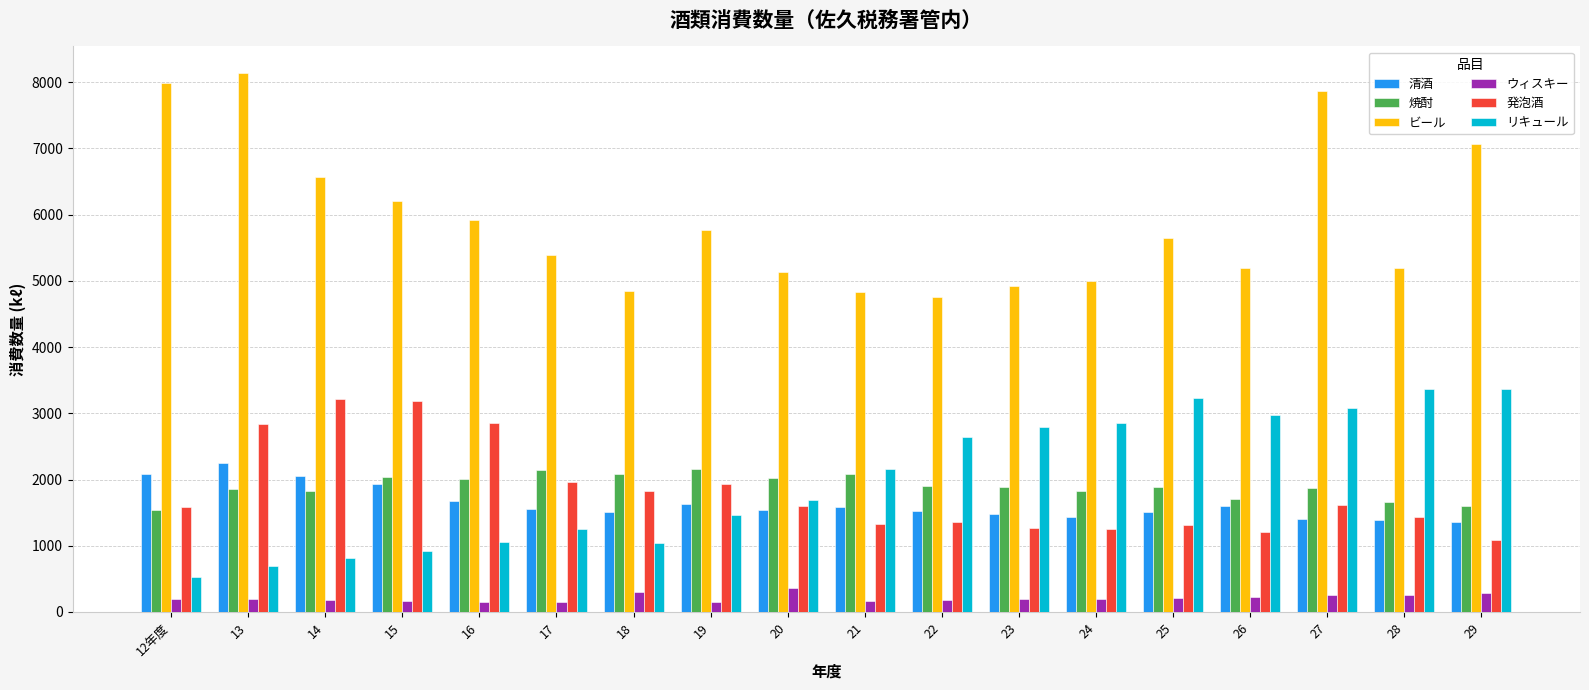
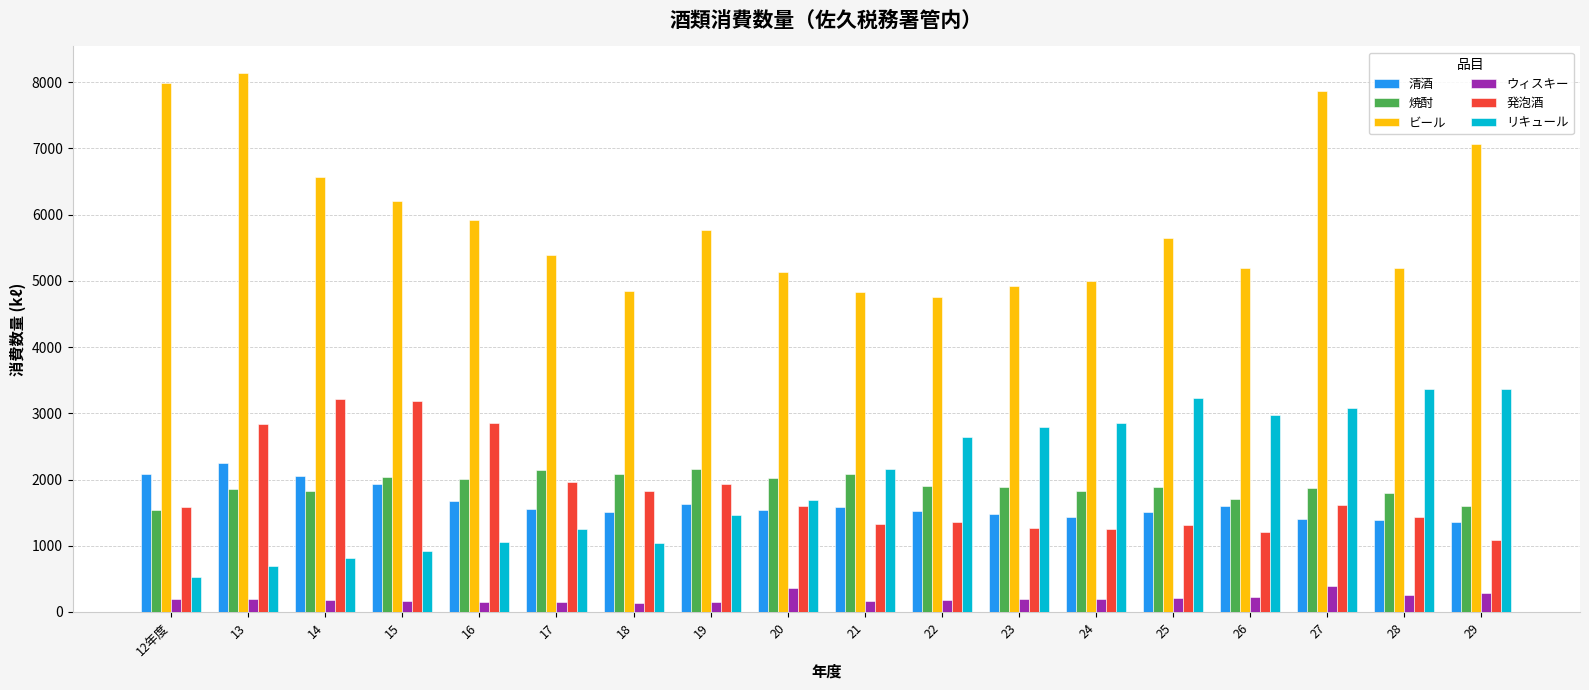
  {
    "焼酎": {
      "12年度": 1500,
      "13": 1900,
      "14": 1800,
      "15": 2000,
      "16": 2000,
      "17": 2100,
      "18": 2100,
      "19": 2200,
      "20": 2000,
      "21": 2100,
      "22": 1900,
      "23": 1900,
      "24": 1800,
      "25": 1900,
      "26": 1700,
      "27": 1900,
-     "28": 1700,
+     "28": 1800,
      "29": 1600
    },
    "ビール": {
      "12年度": 8000,
      "13": 8100,
      "14": 6600,
      "15": 6200,
      "16": 5900,
      "17": 5400,
      "18": 4800,
      "19": 5800,
      "20": 5100,
      "21": 4800,
      "22": 4800,
      "23": 4900,
      "24": 5000,
      "25": 5600,
      "26": 5200,
      "27": 7900,
      "28": 5200,
      "29": 7100
    },
    "ウィスキー": {
      "12年度": 200,
      "13": 200,
      "14": 200,
      "15": 200,
      "16": 100,
      "17": 100,
-     "18": 300,
+     "18": 100,
      "19": 100,
      "20": 400,
      "21": 200,
      "22": 200,
      "23": 200,
      "24": 200,
      "25": 200,
      "26": 200,
-     "27": 200,
+     "27": 400,
      "28": 300,
      "29": 300
    },
    "発泡酒": {
      "12年度": 1600,
      "13": 2800,
      "14": 3200,
      "15": 3200,
      "16": 2900,
      "17": 2000,
      "18": 1800,
      "19": 1900,
      "20": 1600,
      "21": 1300,
      "22": 1400,
      "23": 1300,
      "24": 1300,
      "25": 1300,
      "26": 1200,
      "27": 1600,
      "28": 1400,
      "29": 1100
    }
  }
